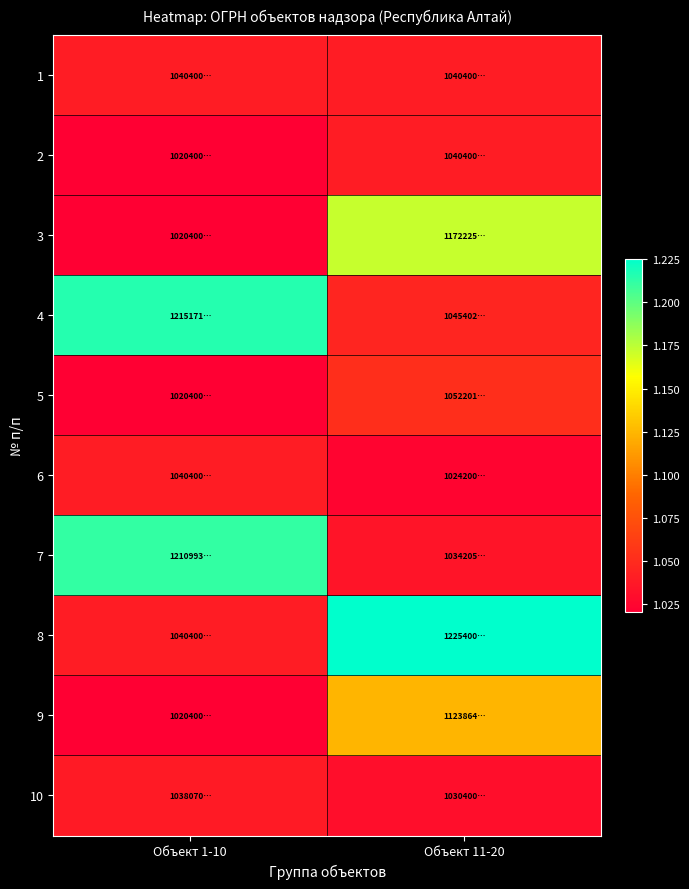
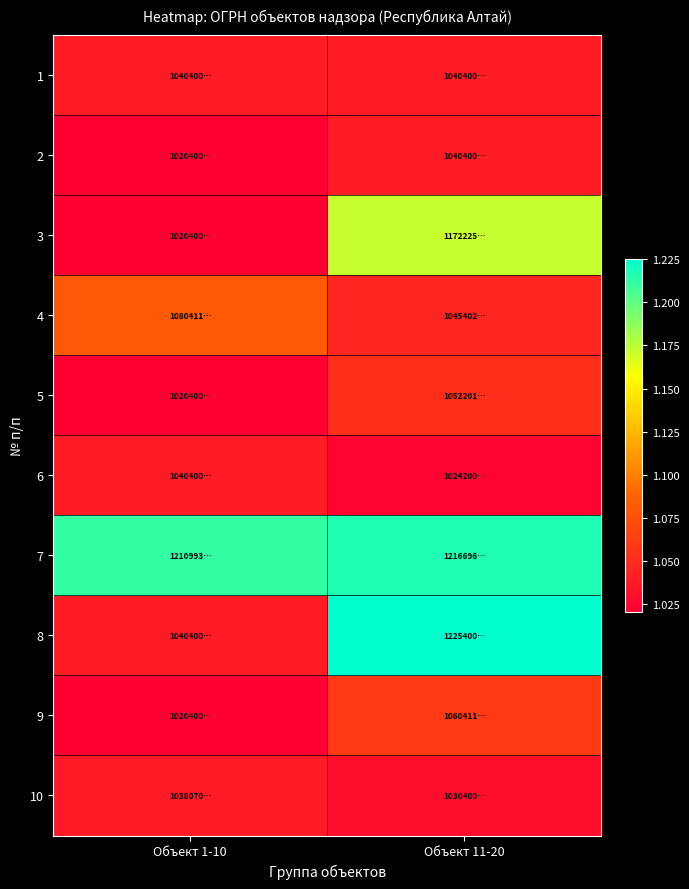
  {
    "1": {
      "Объект 1-10": "1040400…",
      "Объект 11-20": "1040400…"
    },
    "2": {
      "Объект 1-10": "1020400…",
      "Объект 11-20": "1040400…"
    },
    "3": {
      "Объект 1-10": "1020400…",
      "Объект 11-20": "1172225…"
    },
    "4": {
-     "Объект 1-10": "1215171…",
+     "Объект 1-10": "1080411…",
      "Объект 11-20": "1045402…"
    },
    "5": {
      "Объект 1-10": "1020400…",
      "Объект 11-20": "1052201…"
    },
    "6": {
      "Объект 1-10": "1040400…",
      "Объект 11-20": "1024200…"
    },
    "7": {
      "Объект 1-10": "1210993…",
-     "Объект 11-20": "1034205…"
+     "Объект 11-20": "1216696…"
    },
    "8": {
      "Объект 1-10": "1040400…",
      "Объект 11-20": "1225400…"
    },
    "9": {
      "Объект 1-10": "1020400…",
-     "Объект 11-20": "1123864…"
+     "Объект 11-20": "1060411…"
    },
    "10": {
      "Объект 1-10": "1038070…",
      "Объект 11-20": "1030400…"
    }
  }
